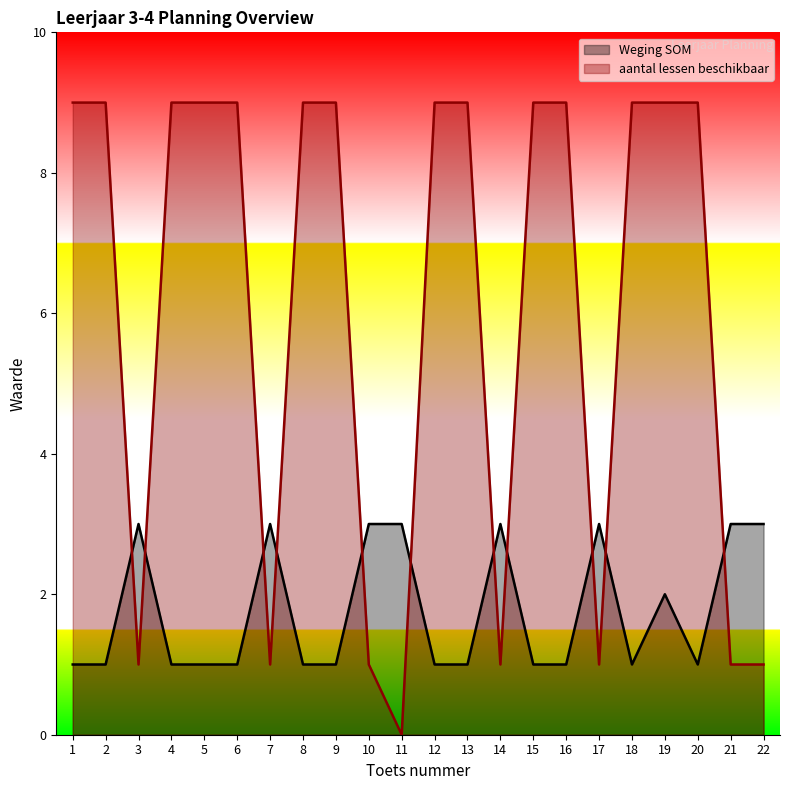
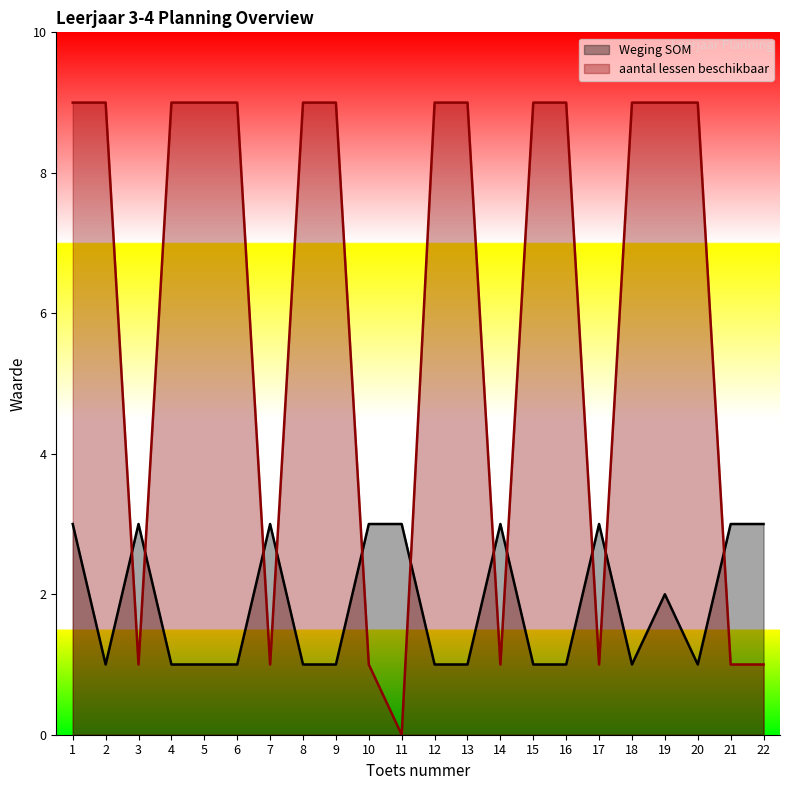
  {
    "Weging SOM": {
-     "1": 1,
+     "1": 3,
      "2": 1,
      "3": 3,
      "4": 1,
      "5": 1,
      "6": 1,
      "7": 3,
      "8": 1,
      "9": 1,
      "10": 3,
      "11": 3,
      "12": 1,
      "13": 1,
      "14": 3,
      "15": 1,
      "16": 1,
      "17": 3,
      "18": 1,
      "19": 2,
      "20": 1,
      "21": 3,
      "22": 3
    },
    "aantal lessen beschikbaar": {
      "1": 9,
      "2": 9,
      "3": 1,
      "4": 9,
      "5": 9,
      "6": 9,
      "7": 1,
      "8": 9,
      "9": 9,
      "10": 1,
      "11": 0,
      "12": 9,
      "13": 9,
      "14": 1,
      "15": 9,
      "16": 9,
      "17": 1,
      "18": 9,
      "19": 9,
      "20": 9,
      "21": 1,
      "22": 1
    }
  }
